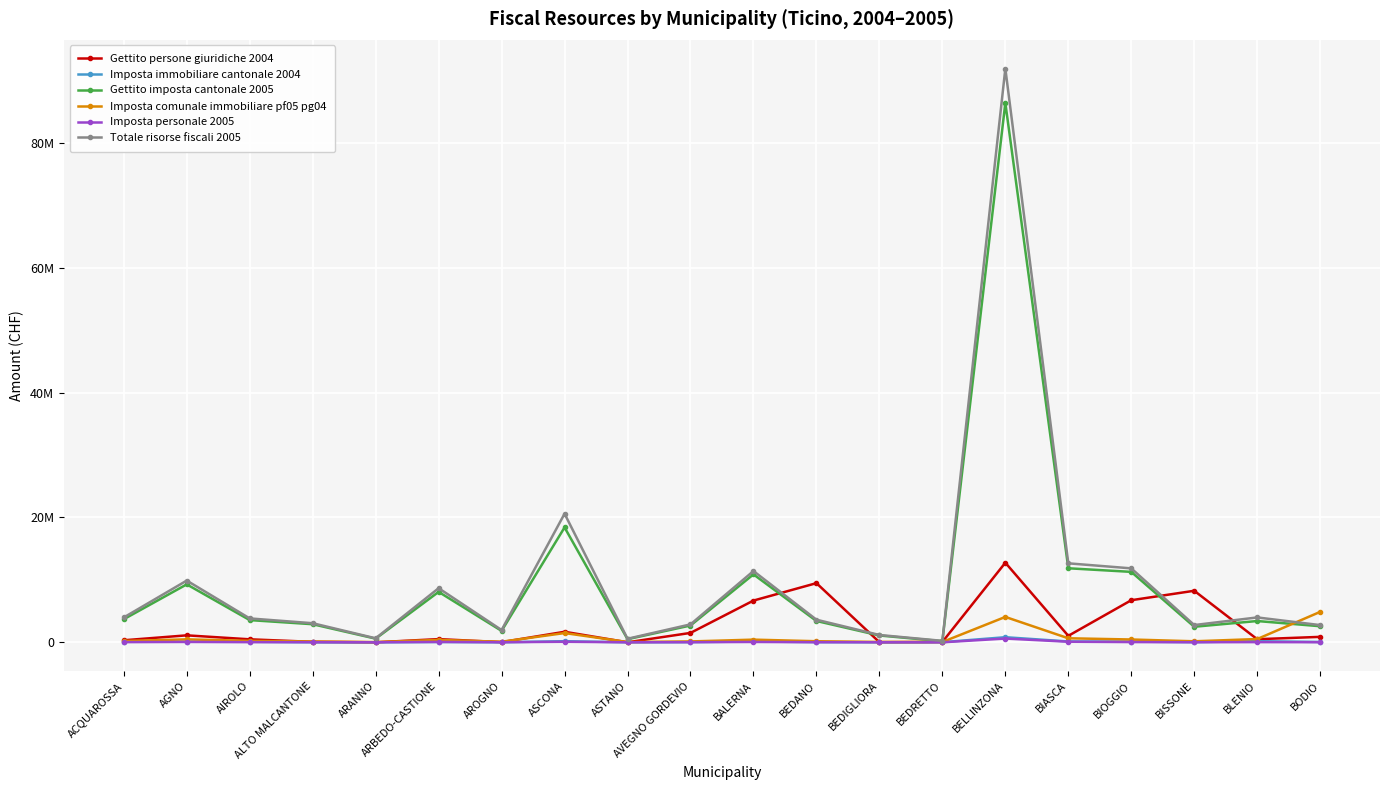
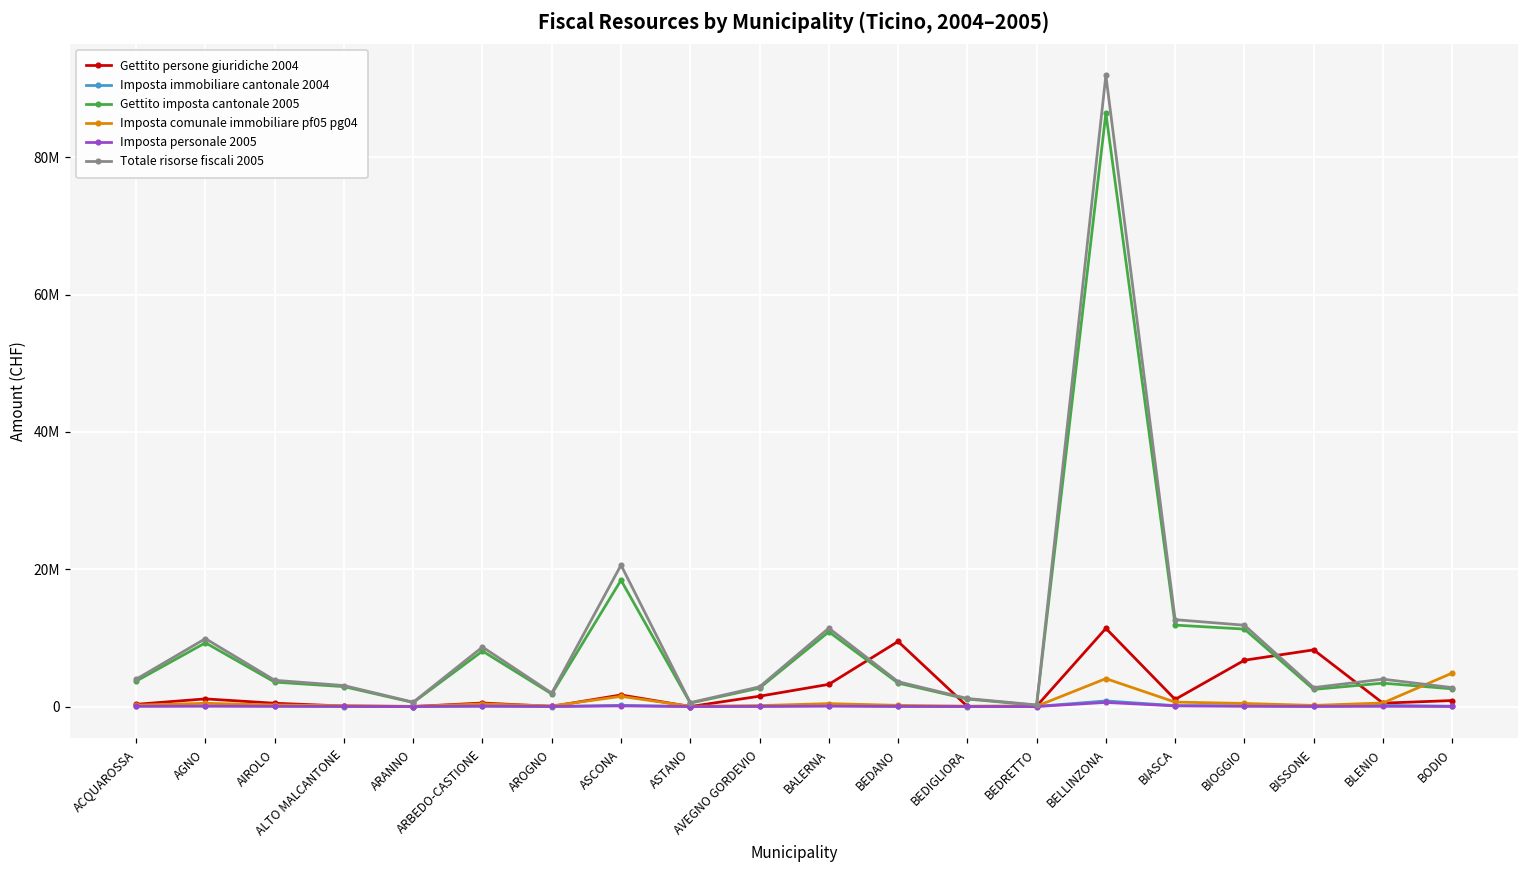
  {
    "Gettito persone giuridiche 2004": {
      "AGNO": 1000000,
      "AVEGNO GORDEVIO": 2000000,
-     "BALERNA": 7000000,
+     "BALERNA": 3000000,
      "BEDANO": 9000000,
-     "BELLINZONA": 13000000,
+     "BELLINZONA": 11000000,
      "BIOGGIO": 7000000,
      "BISSONE": 8000000,
      "BODIO": 1000000
    },
    "Gettito imposta cantonale 2005": {
      "AGNO": 9000000,
      "ARBEDO-CASTIONE": 8000000,
      "ASCONA": 18000000,
      "BALERNA": 11000000,
      "BELLINZONA": 86000000,
      "BIASCA": 12000000,
      "BIOGGIO": 11000000,
      "BLENIO": 3000000
    },
    "Imposta comunale immobiliare pf05 pg04": {
      "BELLINZONA": 4000000,
      "BODIO": 5000000
    },
    "Totale risorse fiscali 2005": {
      "AGNO": 10000000,
      "ARBEDO-CASTIONE": 9000000,
      "ASCONA": 21000000,
      "BALERNA": 11000000,
      "BELLINZONA": 92000000,
      "BIASCA": 13000000,
      "BIOGGIO": 12000000,
      "BLENIO": 4000000
    }
  }
